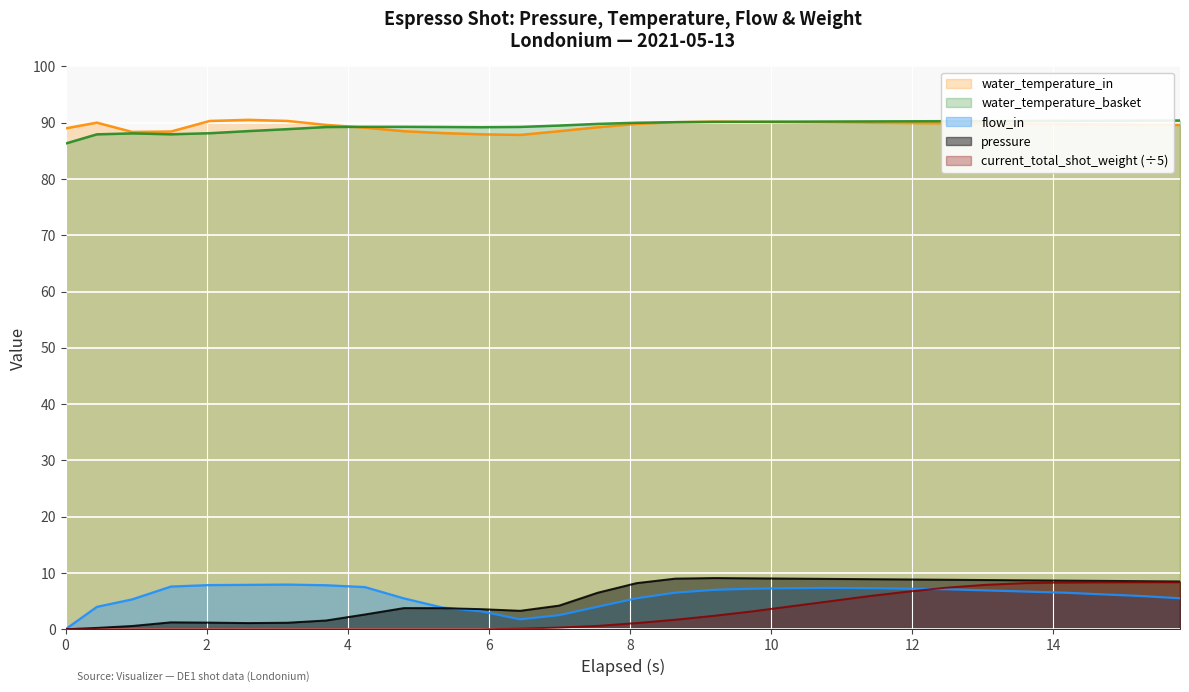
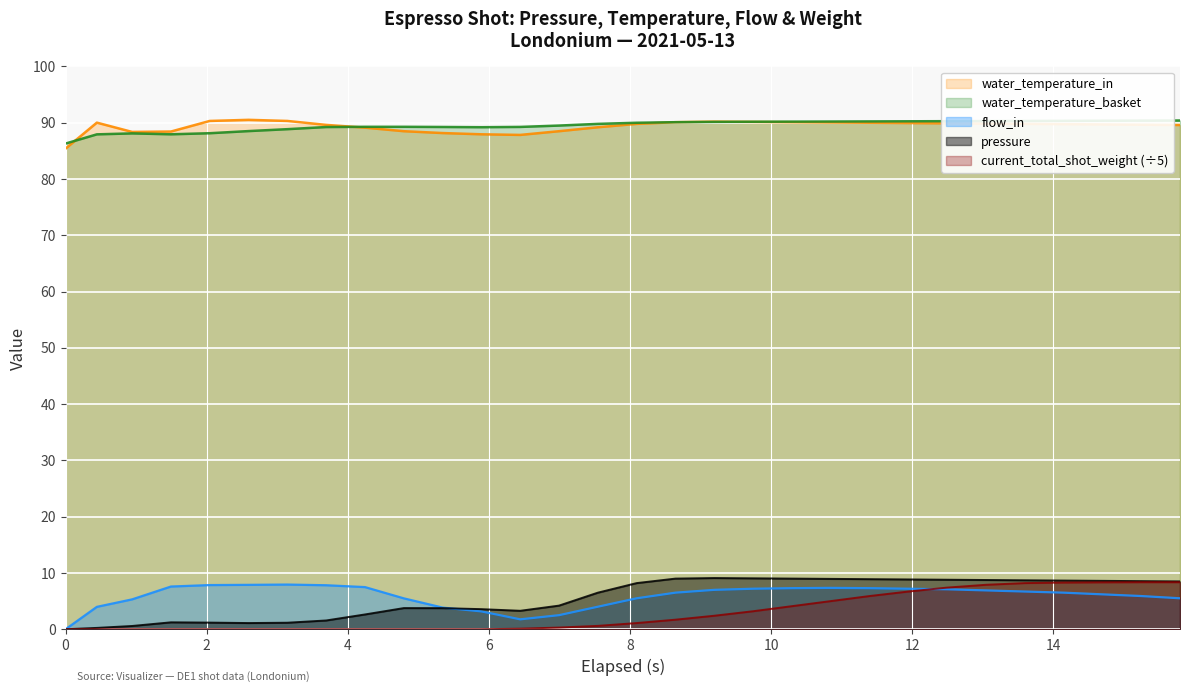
  {
    "water_temperature_in": {
-     "0": 89
+     "0": 85
    },
    "water_temperature_basket": {
      "0": 86
    }
  }
